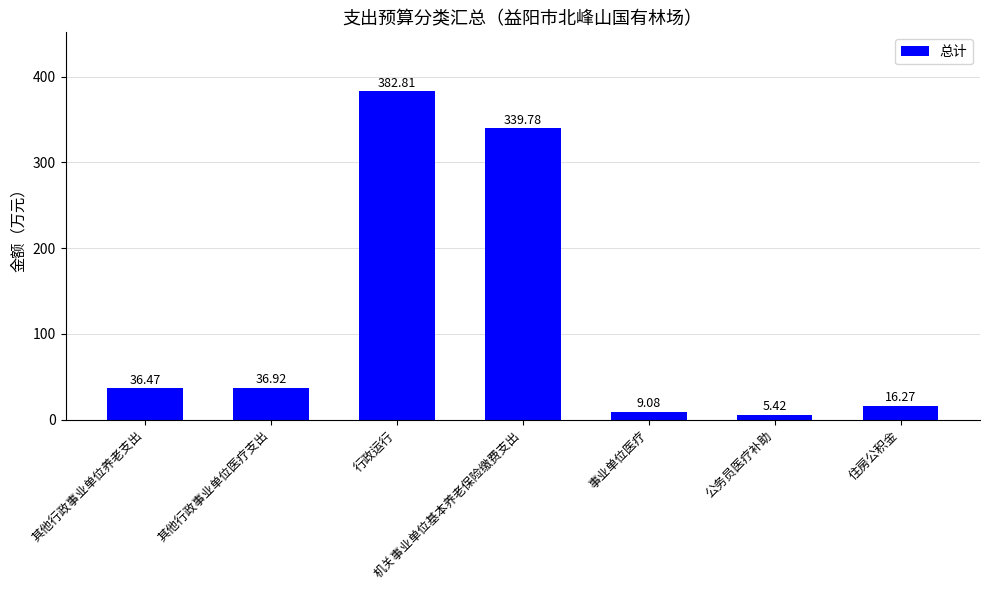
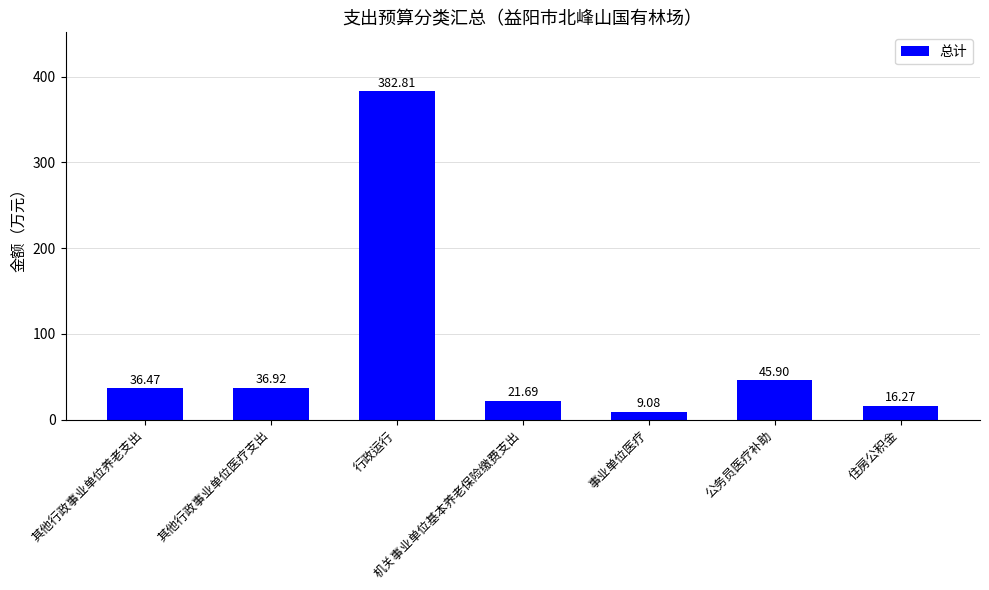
  {
    "其他行政事业单位养老支出": 36.47,
    "其他行政事业单位医疗支出": 36.92,
    "行政运行": 382.81,
-   "机关事业单位基本养老保险缴费支出": 339.78,
+   "机关事业单位基本养老保险缴费支出": 21.69,
    "事业单位医疗": 9.08,
-   "公务员医疗补助": 5.42,
+   "公务员医疗补助": 45.90,
    "住房公积金": 16.27
  }
